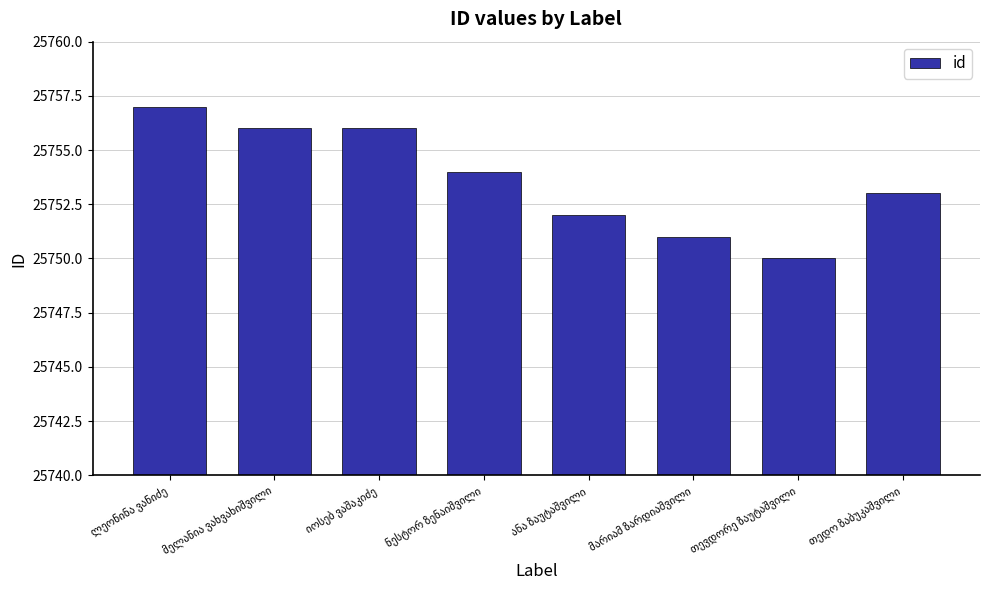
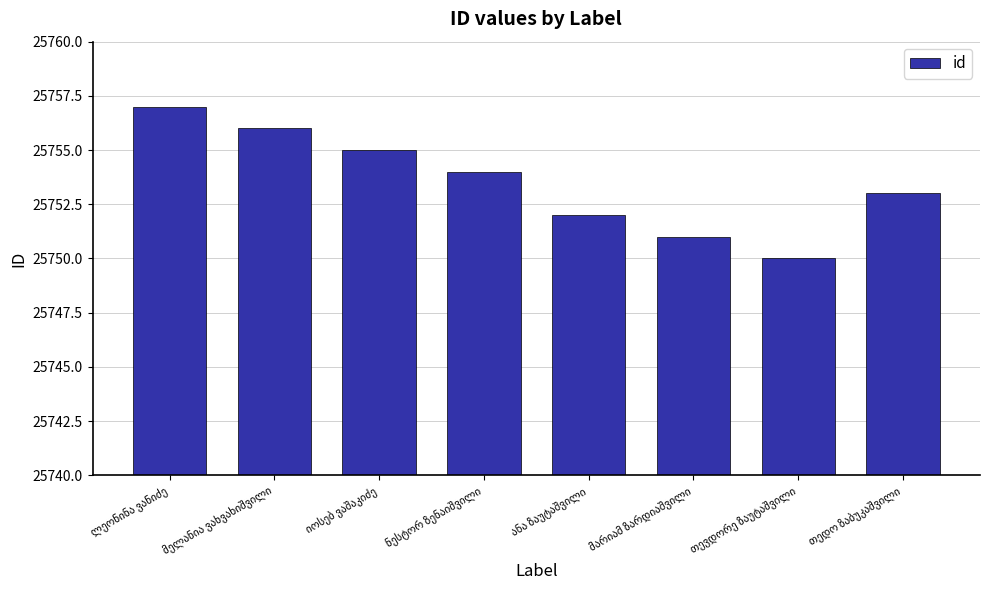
  {
    "ლეონინა ვანიძე": 25757,
    "მელანია ვახვახიშვილი": 25756,
-   "იოსებ ვაშაკიძე": 25756,
+   "იოსებ ვაშაკიძე": 25755,
    "ნესტორ ზენაიშვილი": 25754,
    "ანა ზაუტაშვილი": 25752,
    "მარიამ ზარდიაშვილი": 25751,
    "თევდორე ზაუტაშვილი": 25750,
    "თედო ზაბუკაშვილი": 25753
  }
